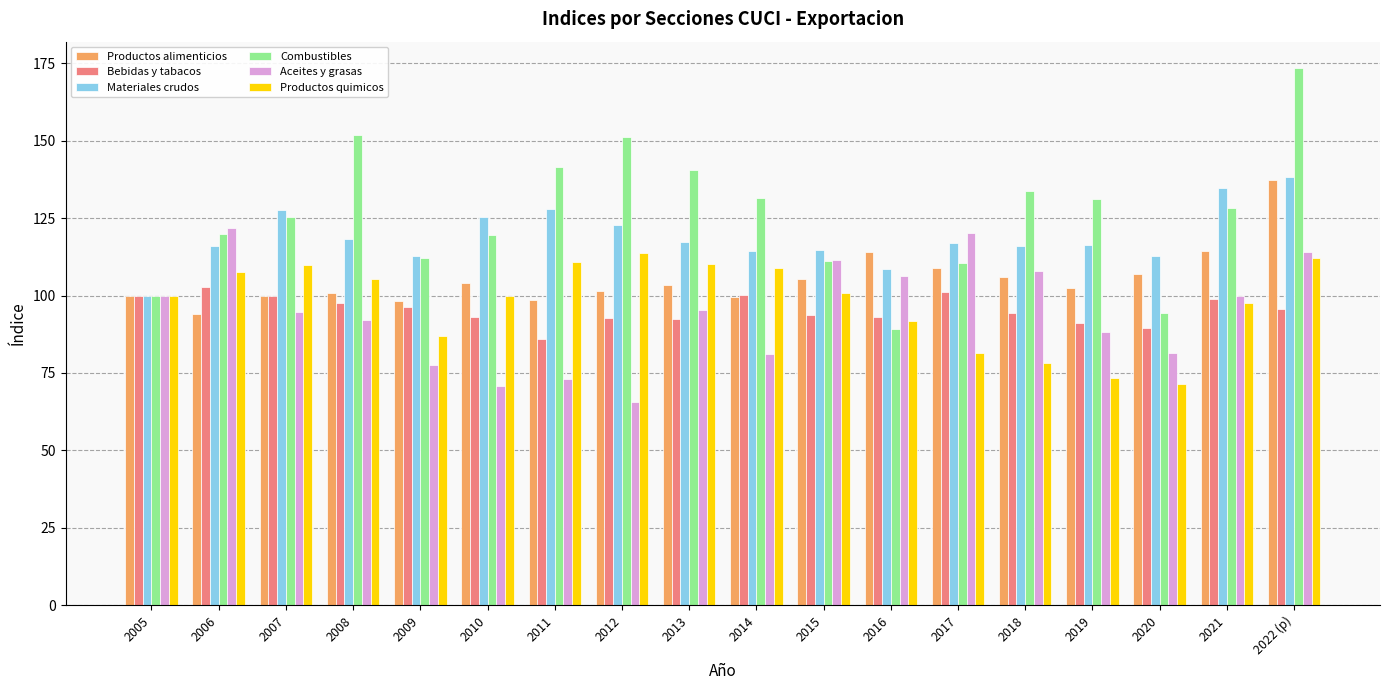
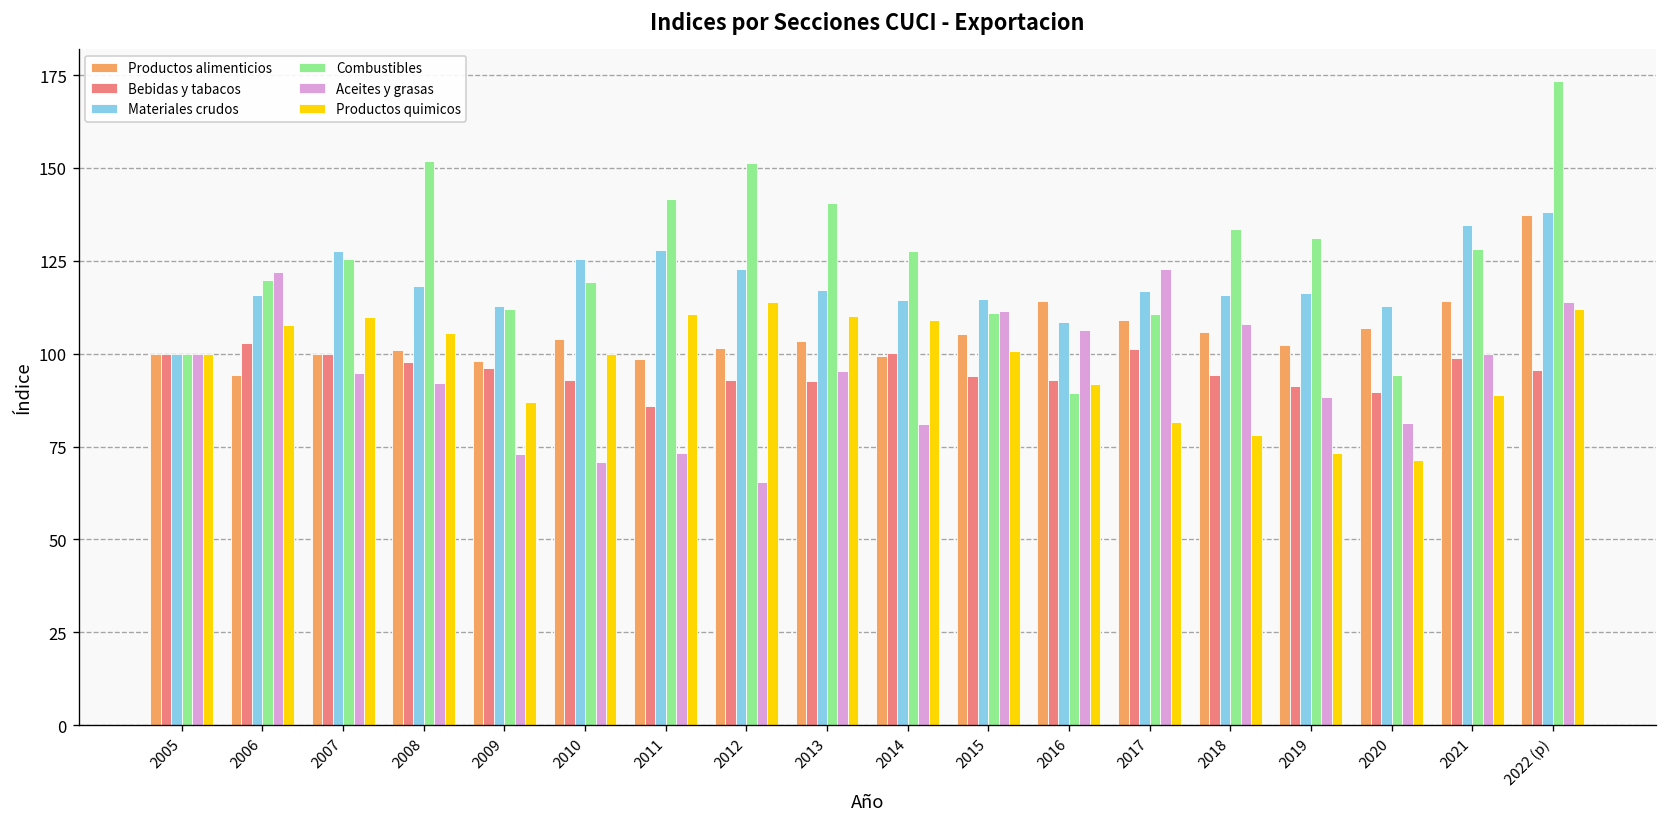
  {
    "Materiales crudos": {
      "2005": 100,
      "2006": 116,
      "2007": 128,
      "2008": 118,
      "2009": 113,
      "2010": 125,
      "2011": 128,
      "2012": 123,
      "2013": 117,
      "2014": 114,
      "2015": 115,
      "2016": 109,
      "2017": 117,
      "2018": 116,
      "2019": 116,
      "2020": 113,
      "2021": 135,
      "2022 (p)": 138
    },
    "Combustibles": {
      "2005": 100,
      "2006": 120,
      "2007": 126,
      "2008": 152,
      "2009": 112,
      "2010": 119,
      "2011": 142,
      "2012": 151,
      "2013": 141,
-     "2014": 132,
+     "2014": 128,
      "2015": 111,
      "2016": 89,
      "2017": 111,
      "2018": 134,
      "2019": 131,
      "2020": 94,
      "2021": 128,
      "2022 (p)": 173
    },
    "Aceites y grasas": {
      "2005": 100,
      "2006": 122,
      "2007": 95,
      "2008": 92,
-     "2009": 78,
+     "2009": 73,
      "2010": 71,
      "2011": 73,
      "2012": 66,
      "2013": 95,
      "2014": 81,
      "2015": 112,
      "2016": 106,
-     "2017": 120,
+     "2017": 123,
      "2018": 108,
      "2019": 88,
      "2020": 81,
      "2021": 100,
      "2022 (p)": 114
    },
    "Productos quimicos": {
      "2005": 100,
      "2006": 108,
      "2007": 110,
      "2008": 105,
      "2009": 87,
      "2010": 100,
      "2011": 111,
      "2012": 114,
      "2013": 110,
      "2014": 109,
      "2015": 101,
      "2016": 92,
      "2017": 82,
      "2018": 78,
      "2019": 73,
      "2020": 71,
-     "2021": 98,
+     "2021": 89,
      "2022 (p)": 112
    }
  }
